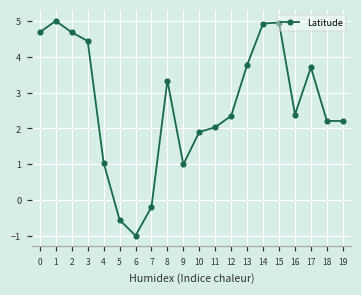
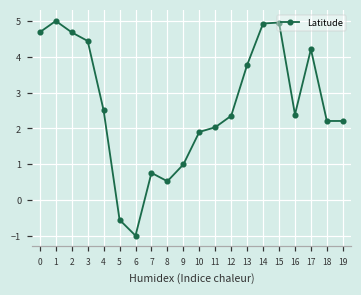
  {
    "0": 4.7,
    "1": 5.0,
    "2": 4.7,
    "3": 4.4,
-   "4": 1.0,
+   "4": 2.5,
    "5": -0.6,
    "6": -1.0,
-   "7": -0.2,
-   "8": 3.3,
+   "7": 0.8,
+   "8": 0.5,
    "9": 1.0,
    "10": 1.9,
    "11": 2.0,
    "12": 2.3,
    "13": 3.8,
    "14": 4.9,
    "16": 2.4,
-   "17": 3.7,
+   "17": 4.2,
    "18": 2.2,
    "19": 2.2
  }
